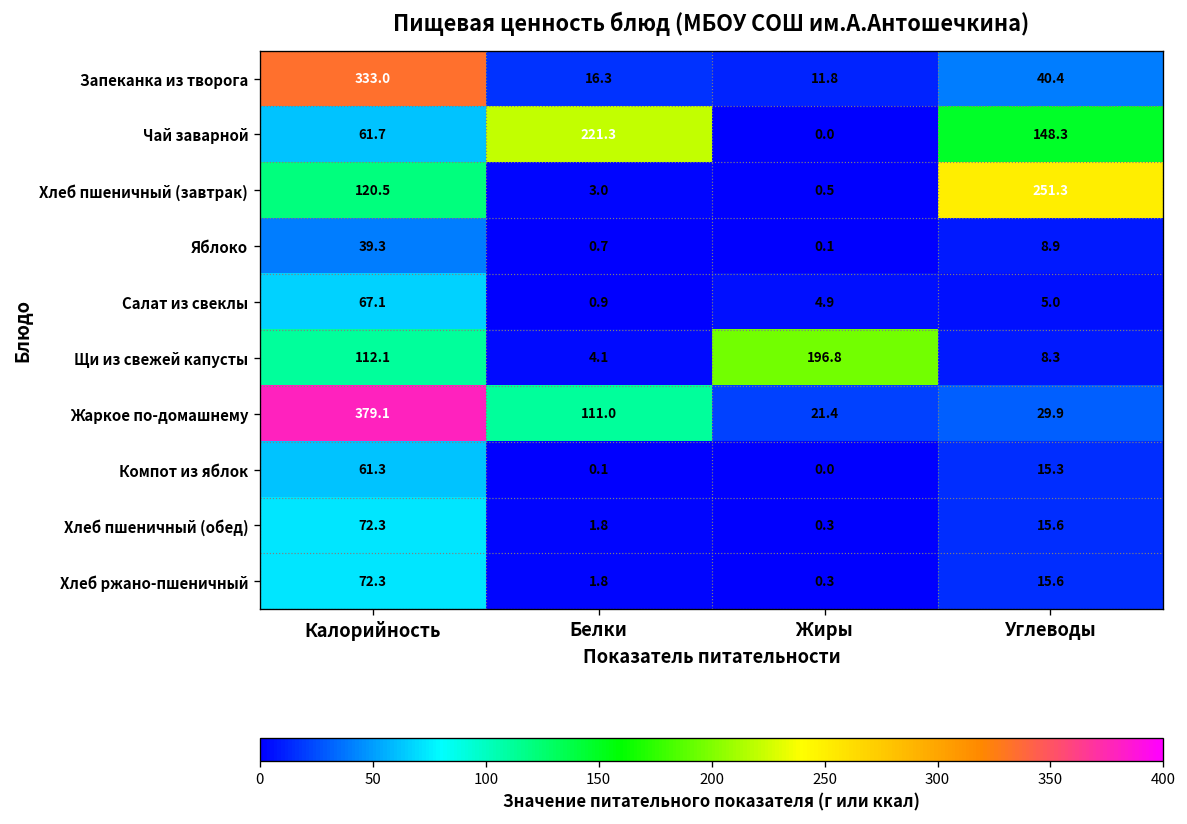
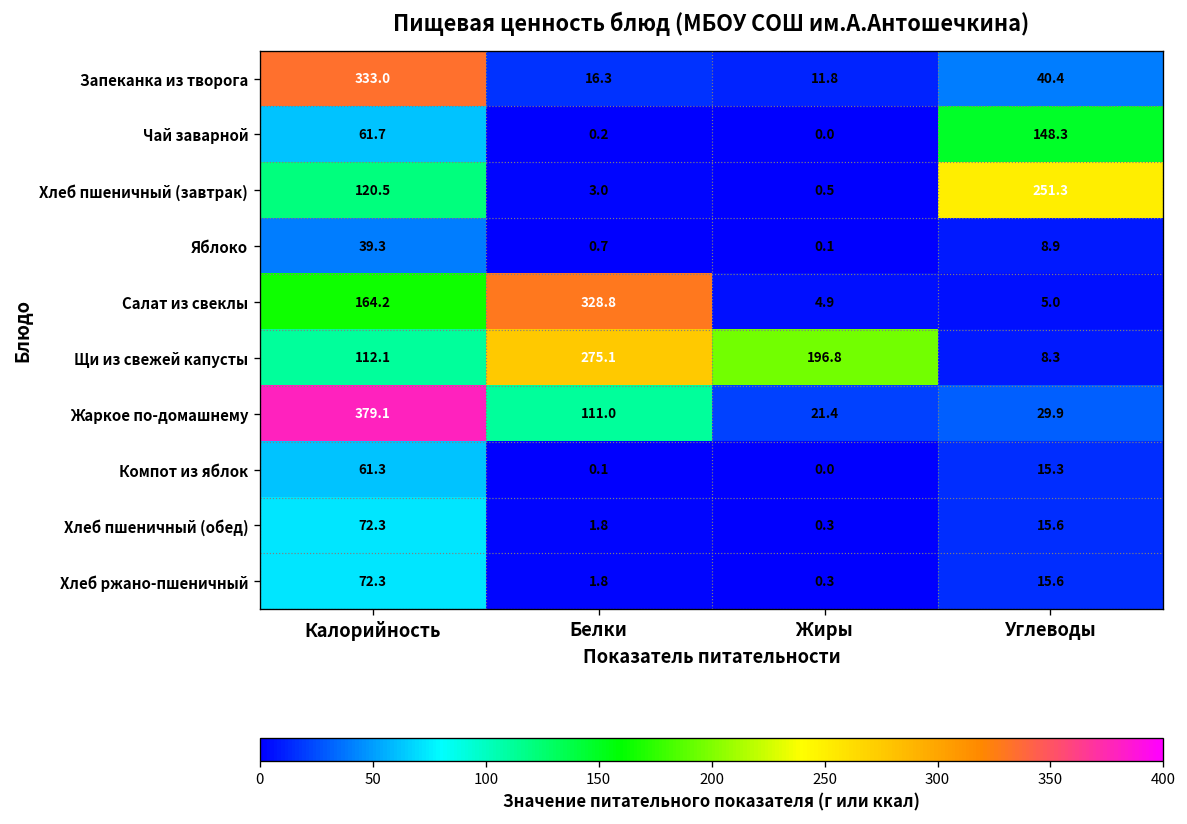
  {
    "Запеканка из творога": {
      "Калорийность": 333.0,
      "Белки": 16.3,
      "Жиры": 11.8,
      "Углеводы": 40.4
    },
    "Чай заварной": {
      "Калорийность": 61.7,
-     "Белки": 221.3,
+     "Белки": 0.2,
      "Жиры": 0.0,
      "Углеводы": 148.3
    },
    "Хлеб пшеничный (завтрак)": {
      "Калорийность": 120.5,
      "Белки": 3.0,
      "Жиры": 0.5,
      "Углеводы": 251.3
    },
    "Яблоко": {
      "Калорийность": 39.3,
      "Белки": 0.7,
      "Жиры": 0.1,
      "Углеводы": 8.9
    },
    "Салат из свеклы": {
-     "Калорийность": 67.1,
-     "Белки": 0.9,
+     "Калорийность": 164.2,
+     "Белки": 328.8,
      "Жиры": 4.9,
      "Углеводы": 5.0
    },
    "Щи из свежей капусты": {
      "Калорийность": 112.1,
-     "Белки": 4.1,
+     "Белки": 275.1,
      "Жиры": 196.8,
      "Углеводы": 8.3
    },
    "Жаркое по-домашнему": {
      "Калорийность": 379.1,
      "Белки": 111.0,
      "Жиры": 21.4,
      "Углеводы": 29.9
    },
    "Компот из яблок": {
      "Калорийность": 61.3,
      "Белки": 0.1,
      "Жиры": 0.0,
      "Углеводы": 15.3
    },
    "Хлеб пшеничный (обед)": {
      "Калорийность": 72.3,
      "Белки": 1.8,
      "Жиры": 0.3,
      "Углеводы": 15.6
    },
    "Хлеб ржано-пшеничный": {
      "Калорийность": 72.3,
      "Белки": 1.8,
      "Жиры": 0.3,
      "Углеводы": 15.6
    }
  }
